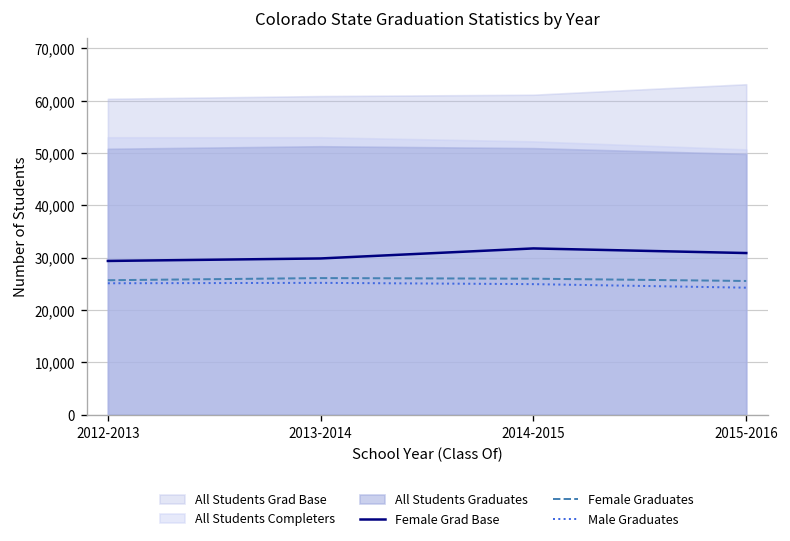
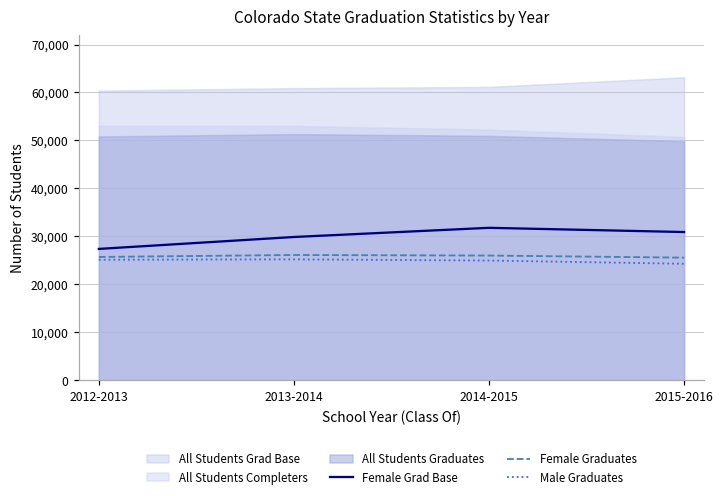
  {
    "Female Grad Base": {
-     "2012-2013": "29,000",
+     "2012-2013": "27,000",
      "2013-2014": "30,000",
      "2014-2015": "32,000",
      "2015-2016": "31,000"
    }
  }
